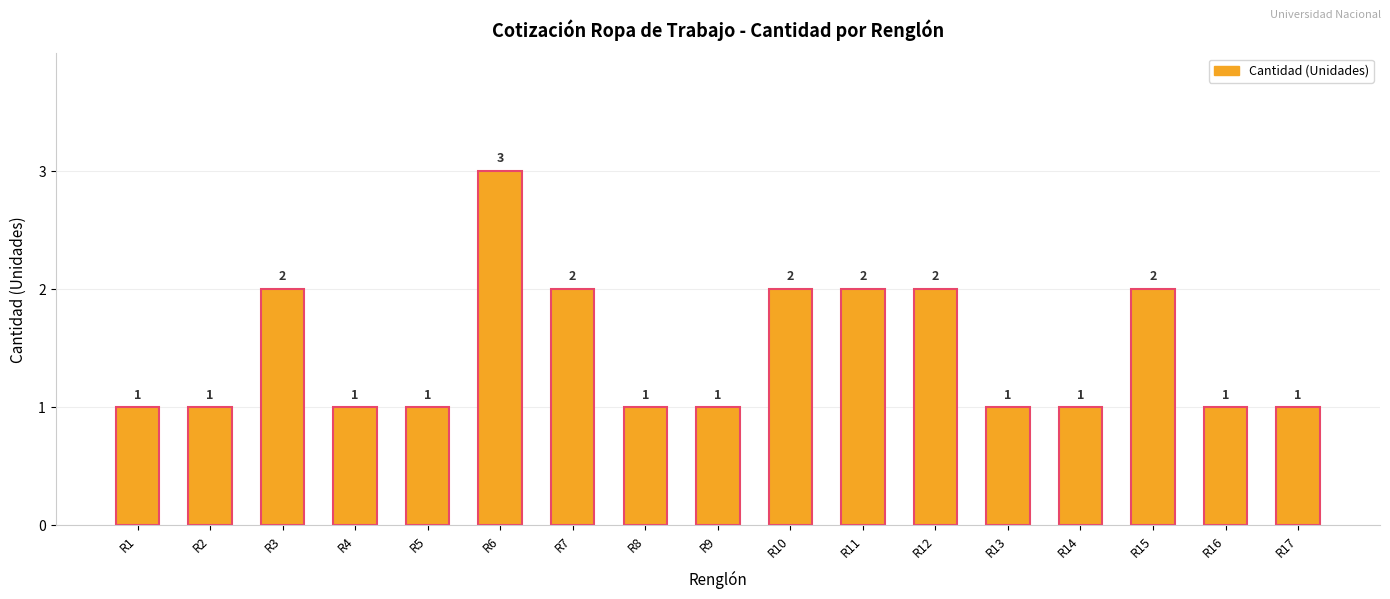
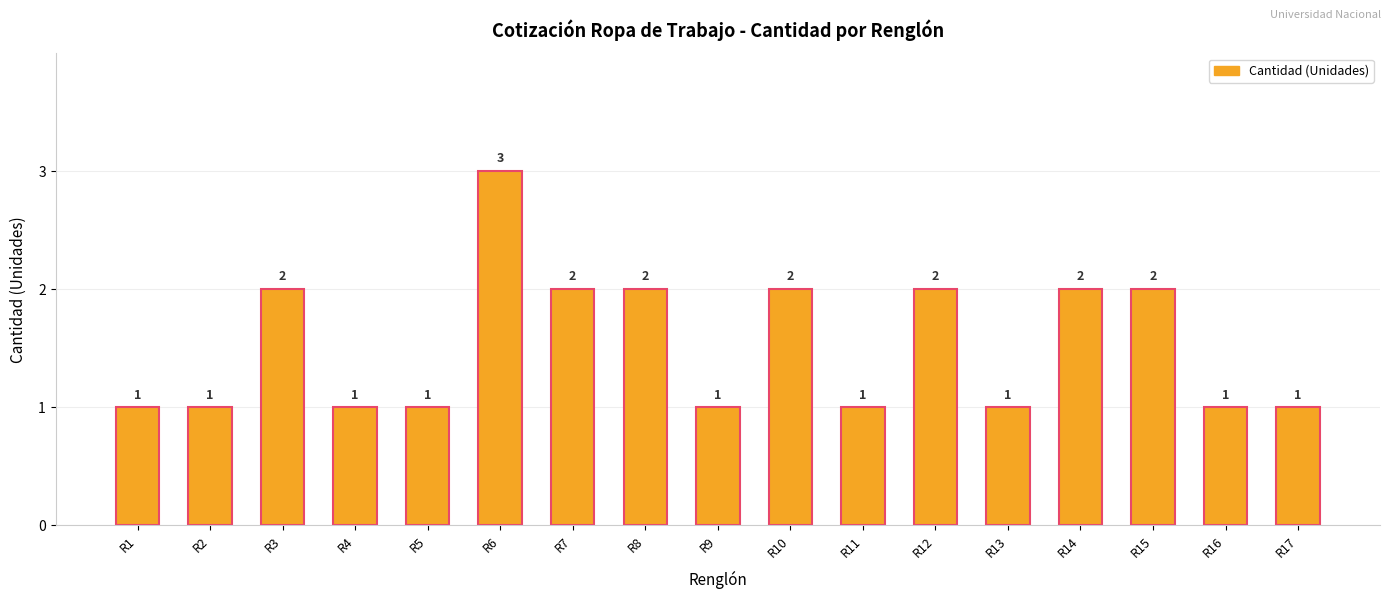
  {
    "R1": 1,
    "R2": 1,
    "R3": 2,
    "R4": 1,
    "R5": 1,
    "R6": 3,
    "R7": 2,
-   "R8": 1,
+   "R8": 2,
    "R9": 1,
    "R10": 2,
-   "R11": 2,
+   "R11": 1,
    "R12": 2,
    "R13": 1,
-   "R14": 1,
+   "R14": 2,
    "R15": 2,
    "R16": 1,
    "R17": 1
  }
